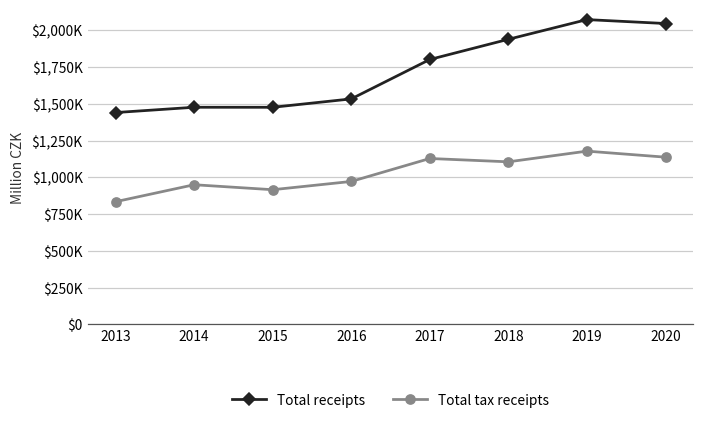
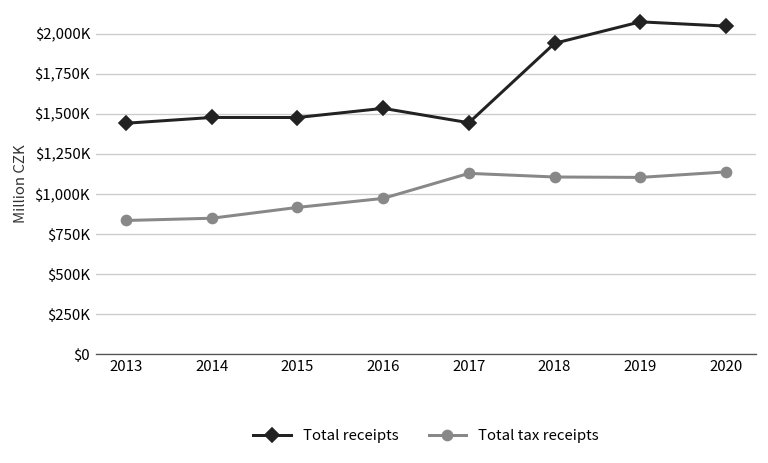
  {
    "Total receipts": {
      "2013": "$1,440,000",
      "2014": "$1,480,000",
      "2015": "$1,480,000",
      "2016": "$1,530,000",
-     "2017": "$1,800,000",
+     "2017": "$1,440,000",
      "2018": "$1,940,000",
      "2019": "$2,070,000",
      "2020": "$2,050,000"
    },
    "Total tax receipts": {
      "2013": "$830,000",
-     "2014": "$950,000",
+     "2014": "$850,000",
      "2015": "$920,000",
      "2016": "$970,000",
      "2017": "$1,130,000",
      "2018": "$1,110,000",
-     "2019": "$1,180,000",
+     "2019": "$1,100,000",
      "2020": "$1,140,000"
    }
  }
